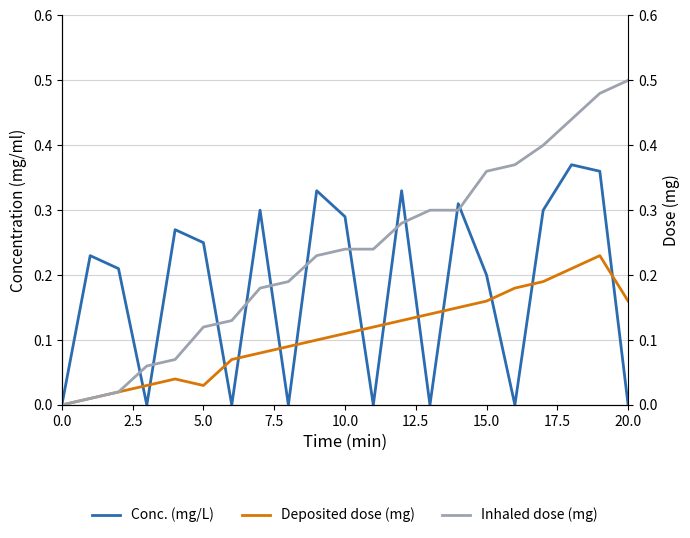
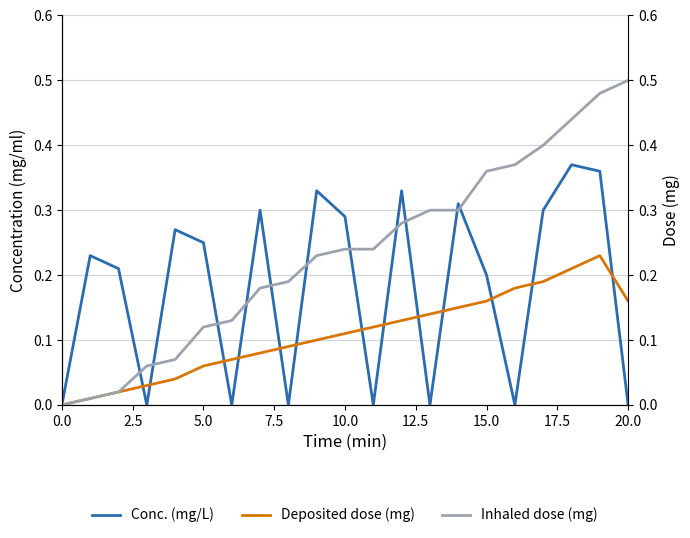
  {
    "Conc. (mg/L)": {
      "0.0": 0.00,
      "5.0": 0.25,
      "10.0": 0.29,
      "15.0": 0.20,
      "20.0": 0.00
    },
    "Deposited dose (mg)": {
-     "5.0": 0.03,
+     "5.0": 0.06,
      "10.0": 0.11,
      "15.0": 0.16,
      "20.0": 0.16
    },
    "Inhaled dose (mg)": {
      "5.0": 0.12,
      "10.0": 0.24,
      "15.0": 0.36,
      "20.0": 0.50
    }
  }
